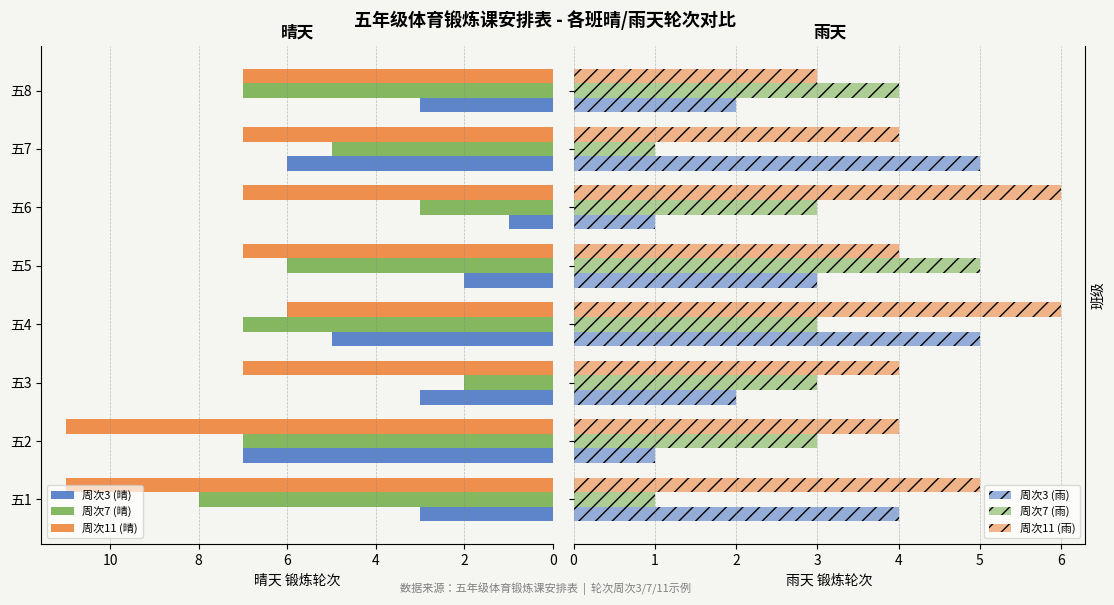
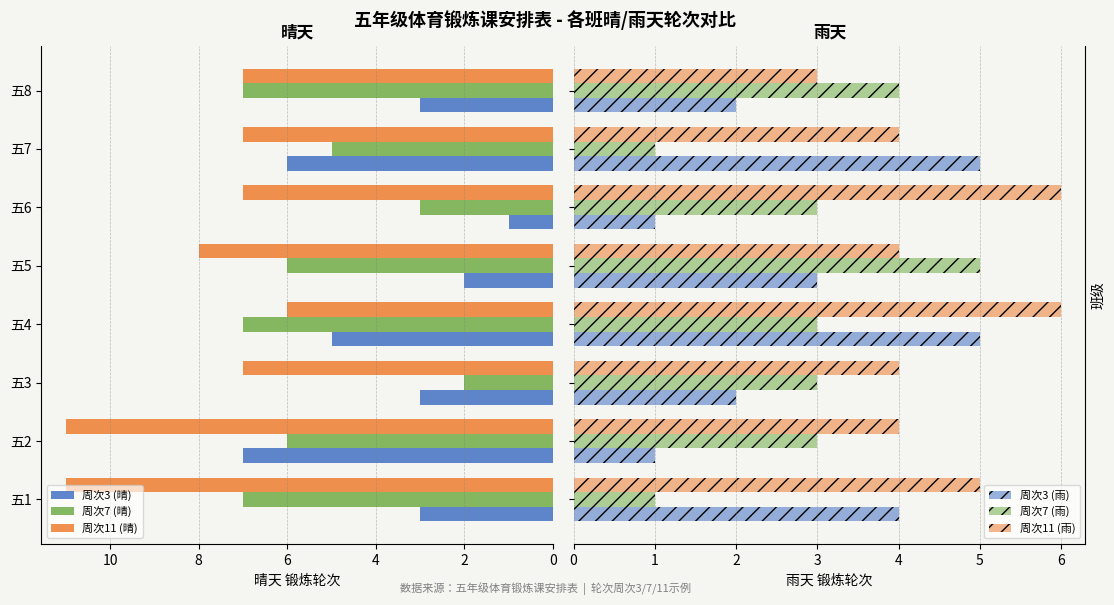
  {
    "晴天": {
      "周次3 (晴)": {
        "五8": 3,
        "五7": 6,
        "五6": 1,
        "五5": 2,
        "五4": 5,
        "五3": 3,
        "五2": 7,
        "五1": 3
      },
      "周次7 (晴)": {
        "五8": 7,
        "五7": 5,
        "五6": 3,
        "五5": 6,
        "五4": 7,
        "五3": 2,
-       "五2": 7,
-       "五1": 8
+       "五2": 6,
+       "五1": 7
      },
      "周次11 (晴)": {
        "五8": 7,
        "五7": 7,
        "五6": 7,
-       "五5": 7,
+       "五5": 8,
        "五4": 6,
        "五3": 7,
        "五2": 11,
        "五1": 11
      }
    }
  }
